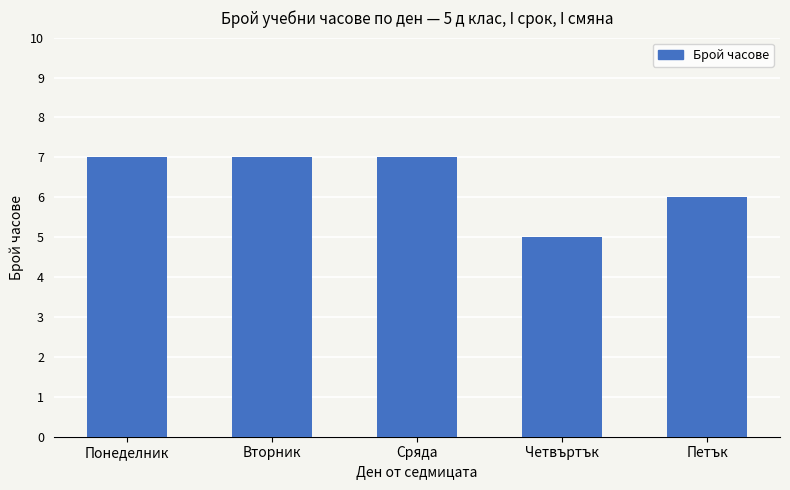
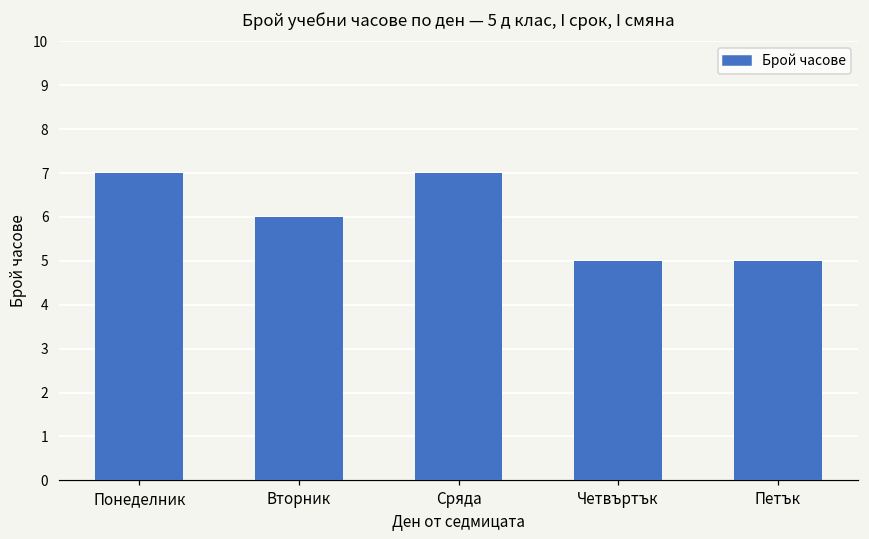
  {
    "Понеделник": 7,
-   "Вторник": 7,
+   "Вторник": 6,
    "Сряда": 7,
    "Четвъртък": 5,
-   "Петък": 6
+   "Петък": 5
  }
